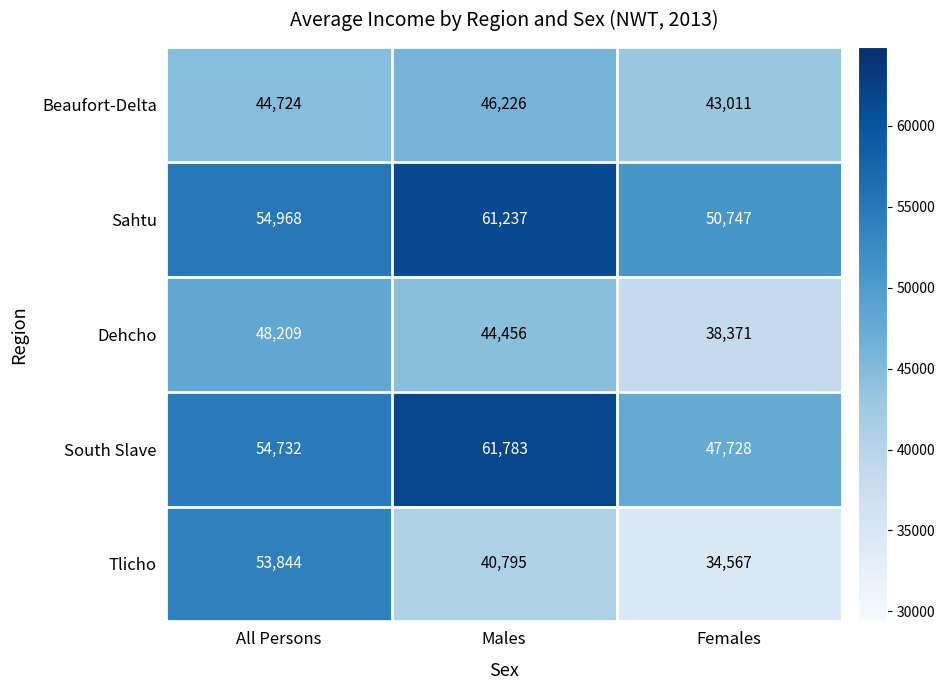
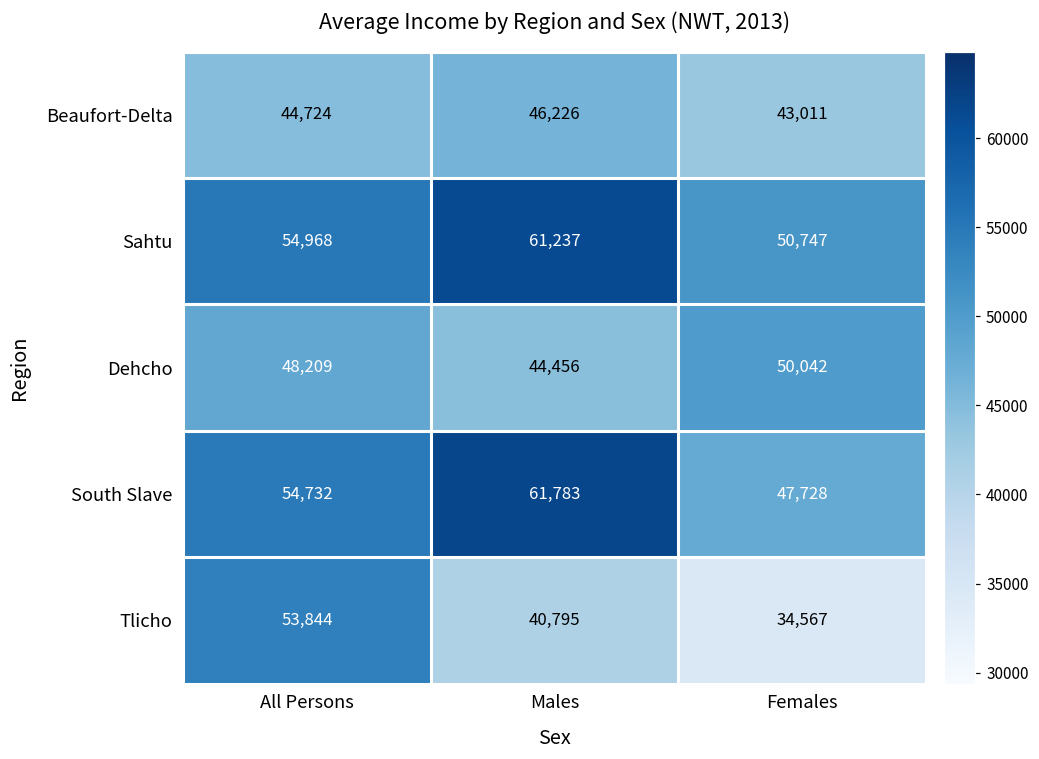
  {
    "Beaufort-Delta": {
      "All Persons": "44,724",
      "Males": "46,226",
      "Females": "43,011"
    },
    "Sahtu": {
      "All Persons": "54,968",
      "Males": "61,237",
      "Females": "50,747"
    },
    "Dehcho": {
      "All Persons": "48,209",
      "Males": "44,456",
-     "Females": "38,371"
+     "Females": "50,042"
    },
    "South Slave": {
      "All Persons": "54,732",
      "Males": "61,783",
      "Females": "47,728"
    },
    "Tlicho": {
      "All Persons": "53,844",
      "Males": "40,795",
      "Females": "34,567"
    }
  }
